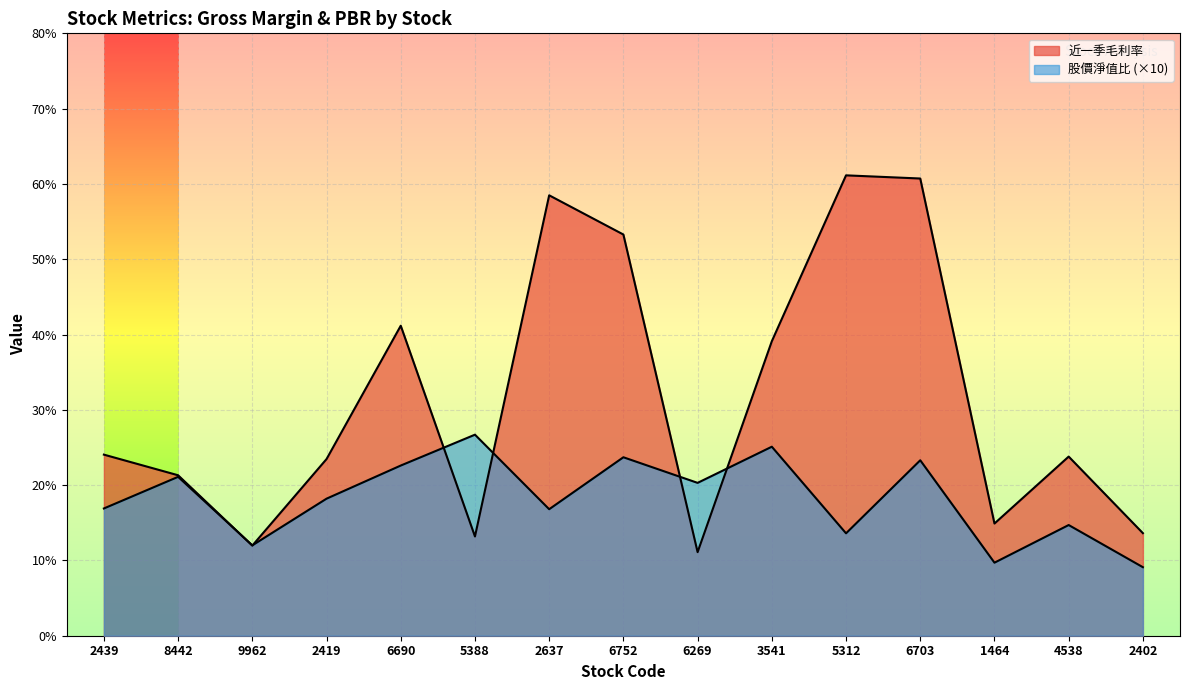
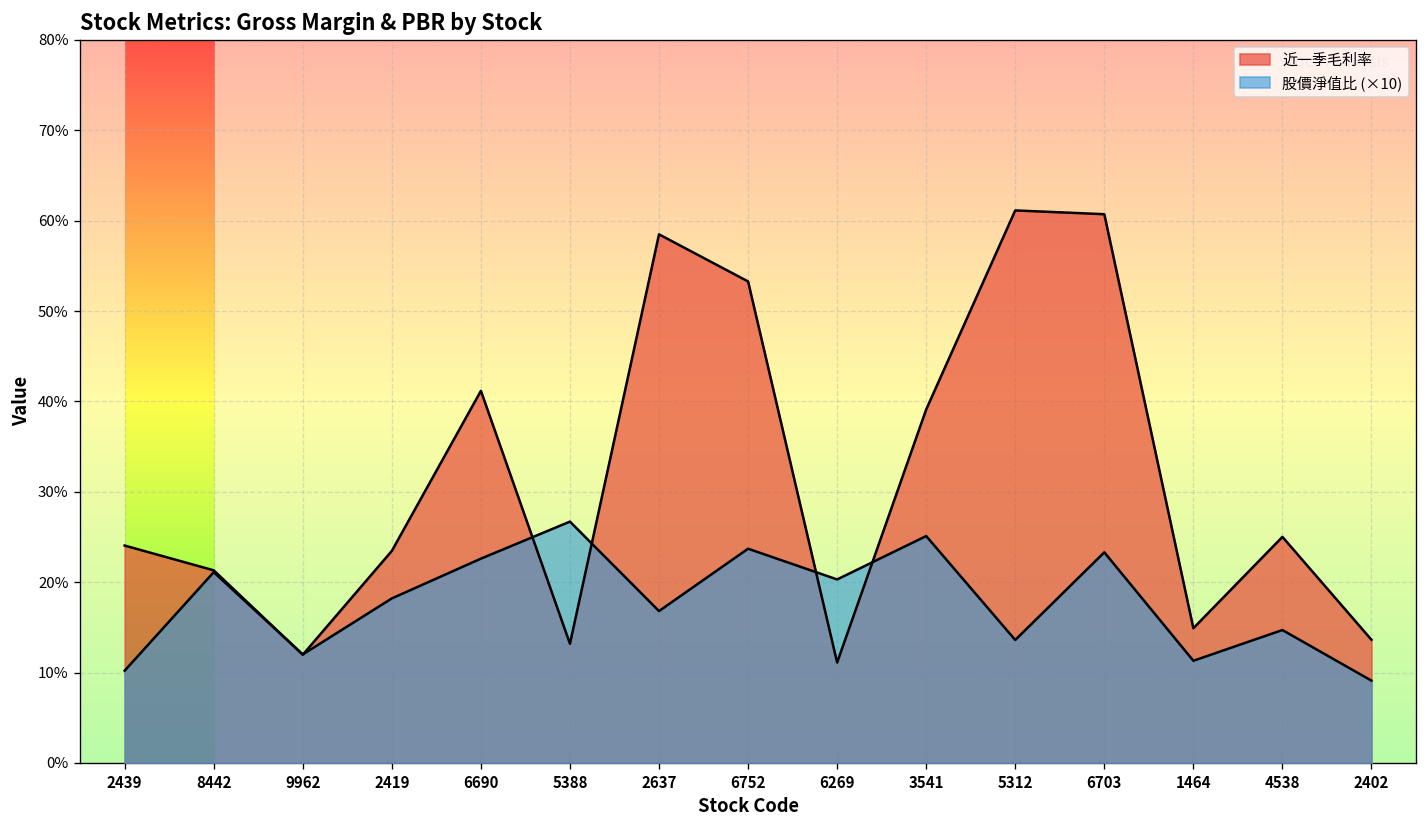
  {
    "近一季毛利率": {
      "2439": "24%",
      "2419": "23%",
      "6690": "41%",
      "5388": "13%",
      "2637": "58%",
      "6752": "53%",
      "6269": "11%",
      "3541": "39%",
      "5312": "61%",
      "6703": "61%",
      "1464": "15%",
-     "4538": "24%",
+     "4538": "25%",
      "2402": "14%"
    },
    "股價淨值比 (×10)": {
-     "2439": "17%",
+     "2439": "10%",
      "2419": "18%",
      "6690": "23%",
      "5388": "27%",
      "2637": "17%",
      "6752": "24%",
      "6269": "20%",
      "3541": "25%",
      "5312": "14%",
      "6703": "23%",
-     "1464": "10%",
+     "1464": "11%",
      "4538": "15%",
      "2402": "9%"
    }
  }
